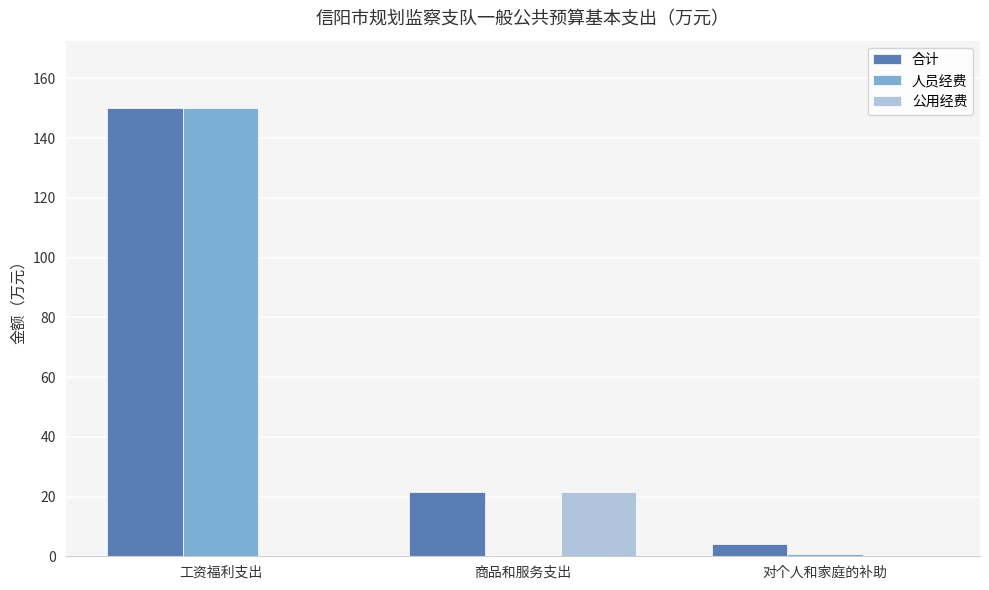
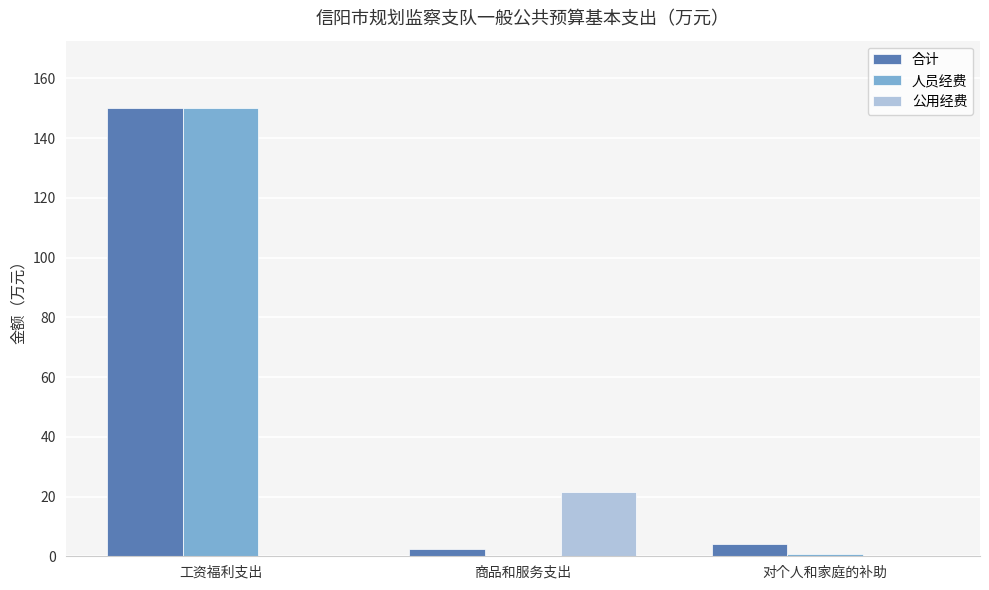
  {
    "合计": {
      "工资福利支出": 150,
-     "商品和服务支出": 21,
+     "商品和服务支出": 3,
      "对个人和家庭的补助": 4
    }
  }
